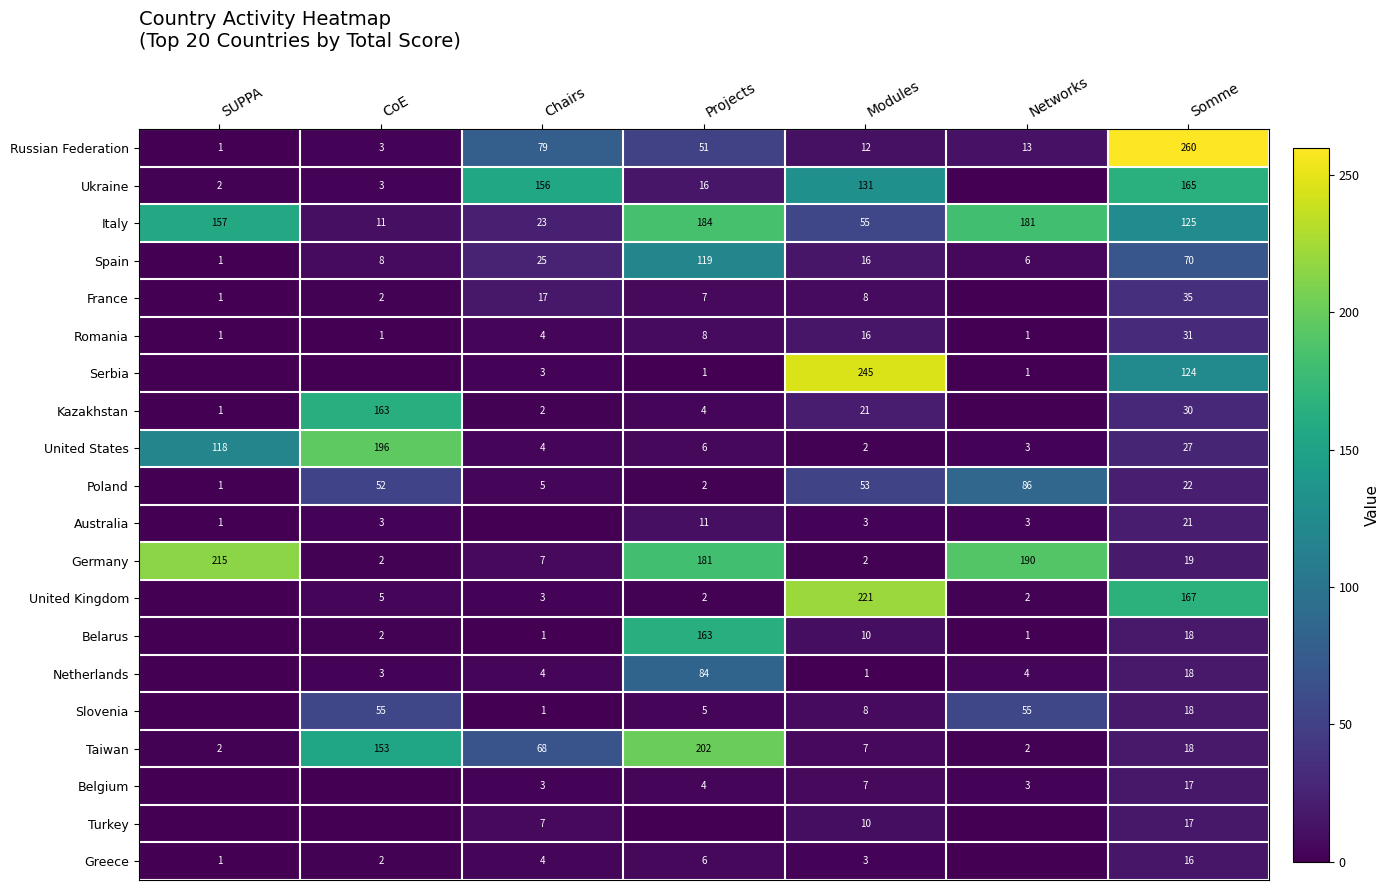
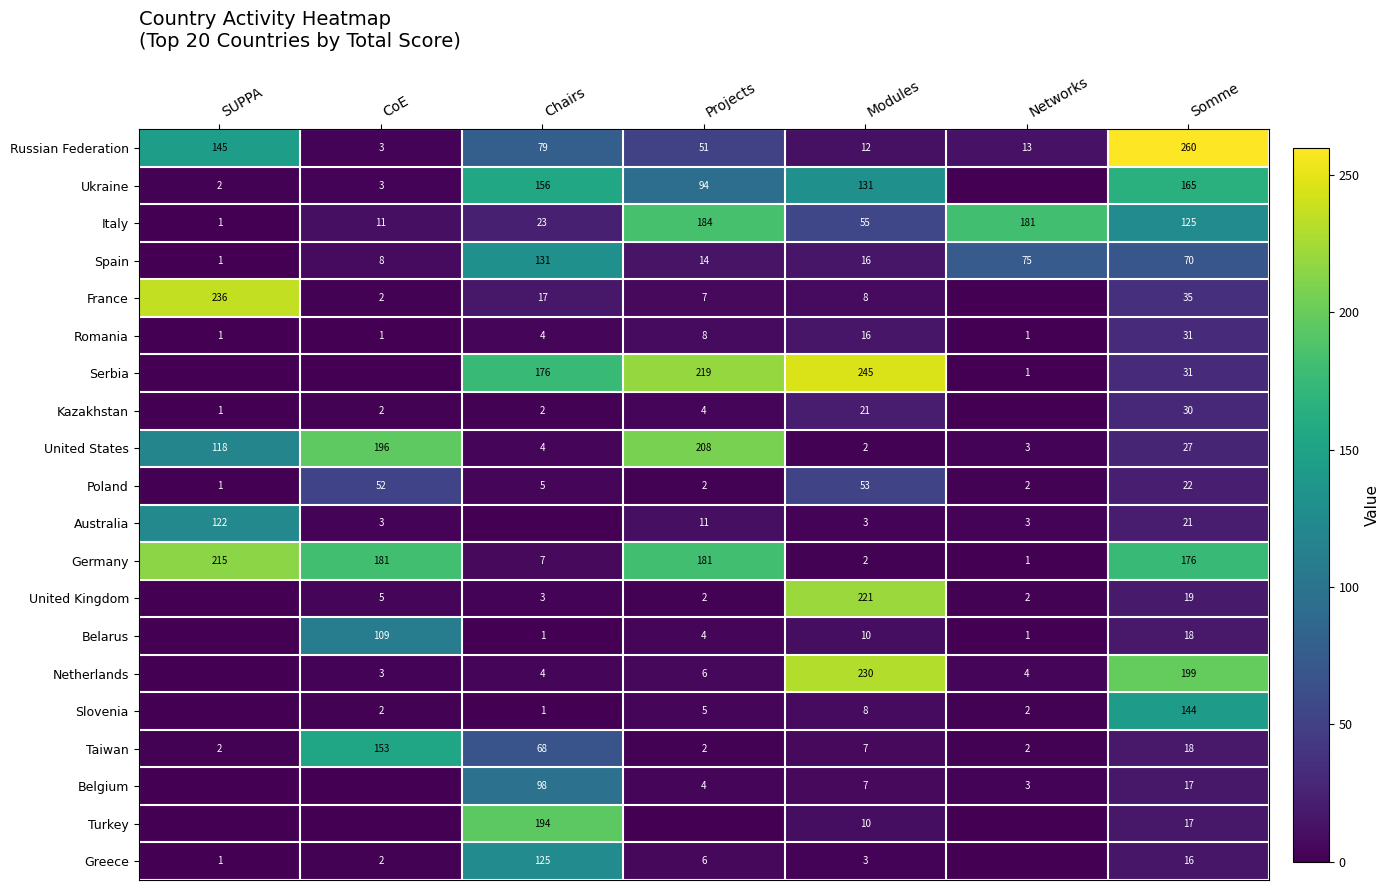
  {
    "Russian Federation": {
-     "SUPPA": 1,
+     "SUPPA": 145,
      "CoE": 3,
      "Chairs": 79,
      "Projects": 51,
      "Modules": 12,
      "Networks": 13,
      "Somme": 260
    },
    "Ukraine": {
      "SUPPA": 2,
      "CoE": 3,
      "Chairs": 156,
-     "Projects": 16,
+     "Projects": 94,
      "Modules": 131,
      "Somme": 165
    },
    "Italy": {
-     "SUPPA": 157,
+     "SUPPA": 1,
      "CoE": 11,
      "Chairs": 23,
      "Projects": 184,
      "Modules": 55,
      "Networks": 181,
      "Somme": 125
    },
    "Spain": {
      "SUPPA": 1,
      "CoE": 8,
-     "Chairs": 25,
-     "Projects": 119,
+     "Chairs": 131,
+     "Projects": 14,
      "Modules": 16,
-     "Networks": 6,
+     "Networks": 75,
      "Somme": 70
    },
    "France": {
-     "SUPPA": 1,
+     "SUPPA": 236,
      "CoE": 2,
      "Chairs": 17,
      "Projects": 7,
      "Modules": 8,
      "Somme": 35
    },
    "Romania": {
      "SUPPA": 1,
      "CoE": 1,
      "Chairs": 4,
      "Projects": 8,
      "Modules": 16,
      "Networks": 1,
      "Somme": 31
    },
    "Serbia": {
-     "Chairs": 3,
-     "Projects": 1,
+     "Chairs": 176,
+     "Projects": 219,
      "Modules": 245,
      "Networks": 1,
-     "Somme": 124
+     "Somme": 31
    },
    "Kazakhstan": {
      "SUPPA": 1,
-     "CoE": 163,
+     "CoE": 2,
      "Chairs": 2,
      "Projects": 4,
      "Modules": 21,
      "Somme": 30
    },
    "United States": {
      "SUPPA": 118,
      "CoE": 196,
      "Chairs": 4,
-     "Projects": 6,
+     "Projects": 208,
      "Modules": 2,
      "Networks": 3,
      "Somme": 27
    },
    "Poland": {
      "SUPPA": 1,
      "CoE": 52,
      "Chairs": 5,
      "Projects": 2,
      "Modules": 53,
-     "Networks": 86,
+     "Networks": 2,
      "Somme": 22
    },
    "Australia": {
-     "SUPPA": 1,
+     "SUPPA": 122,
      "CoE": 3,
      "Projects": 11,
      "Modules": 3,
      "Networks": 3,
      "Somme": 21
    },
    "Germany": {
      "SUPPA": 215,
-     "CoE": 2,
+     "CoE": 181,
      "Chairs": 7,
      "Projects": 181,
      "Modules": 2,
-     "Networks": 190,
-     "Somme": 19
+     "Networks": 1,
+     "Somme": 176
    },
    "United Kingdom": {
      "CoE": 5,
      "Chairs": 3,
      "Projects": 2,
      "Modules": 221,
      "Networks": 2,
-     "Somme": 167
+     "Somme": 19
    },
    "Belarus": {
-     "CoE": 2,
+     "CoE": 109,
      "Chairs": 1,
-     "Projects": 163,
+     "Projects": 4,
      "Modules": 10,
      "Networks": 1,
      "Somme": 18
    },
    "Netherlands": {
      "CoE": 3,
      "Chairs": 4,
-     "Projects": 84,
-     "Modules": 1,
+     "Projects": 6,
+     "Modules": 230,
      "Networks": 4,
-     "Somme": 18
+     "Somme": 199
    },
    "Slovenia": {
-     "CoE": 55,
+     "CoE": 2,
      "Chairs": 1,
      "Projects": 5,
      "Modules": 8,
-     "Networks": 55,
-     "Somme": 18
+     "Networks": 2,
+     "Somme": 144
    },
    "Taiwan": {
      "SUPPA": 2,
      "CoE": 153,
      "Chairs": 68,
-     "Projects": 202,
+     "Projects": 2,
      "Modules": 7,
      "Networks": 2,
      "Somme": 18
    },
    "Belgium": {
-     "Chairs": 3,
+     "Chairs": 98,
      "Projects": 4,
      "Modules": 7,
      "Networks": 3,
      "Somme": 17
    },
    "Turkey": {
-     "Chairs": 7,
+     "Chairs": 194,
      "Modules": 10,
      "Somme": 17
    },
    "Greece": {
      "SUPPA": 1,
      "CoE": 2,
-     "Chairs": 4,
+     "Chairs": 125,
      "Projects": 6,
      "Modules": 3,
      "Somme": 16
    }
  }
